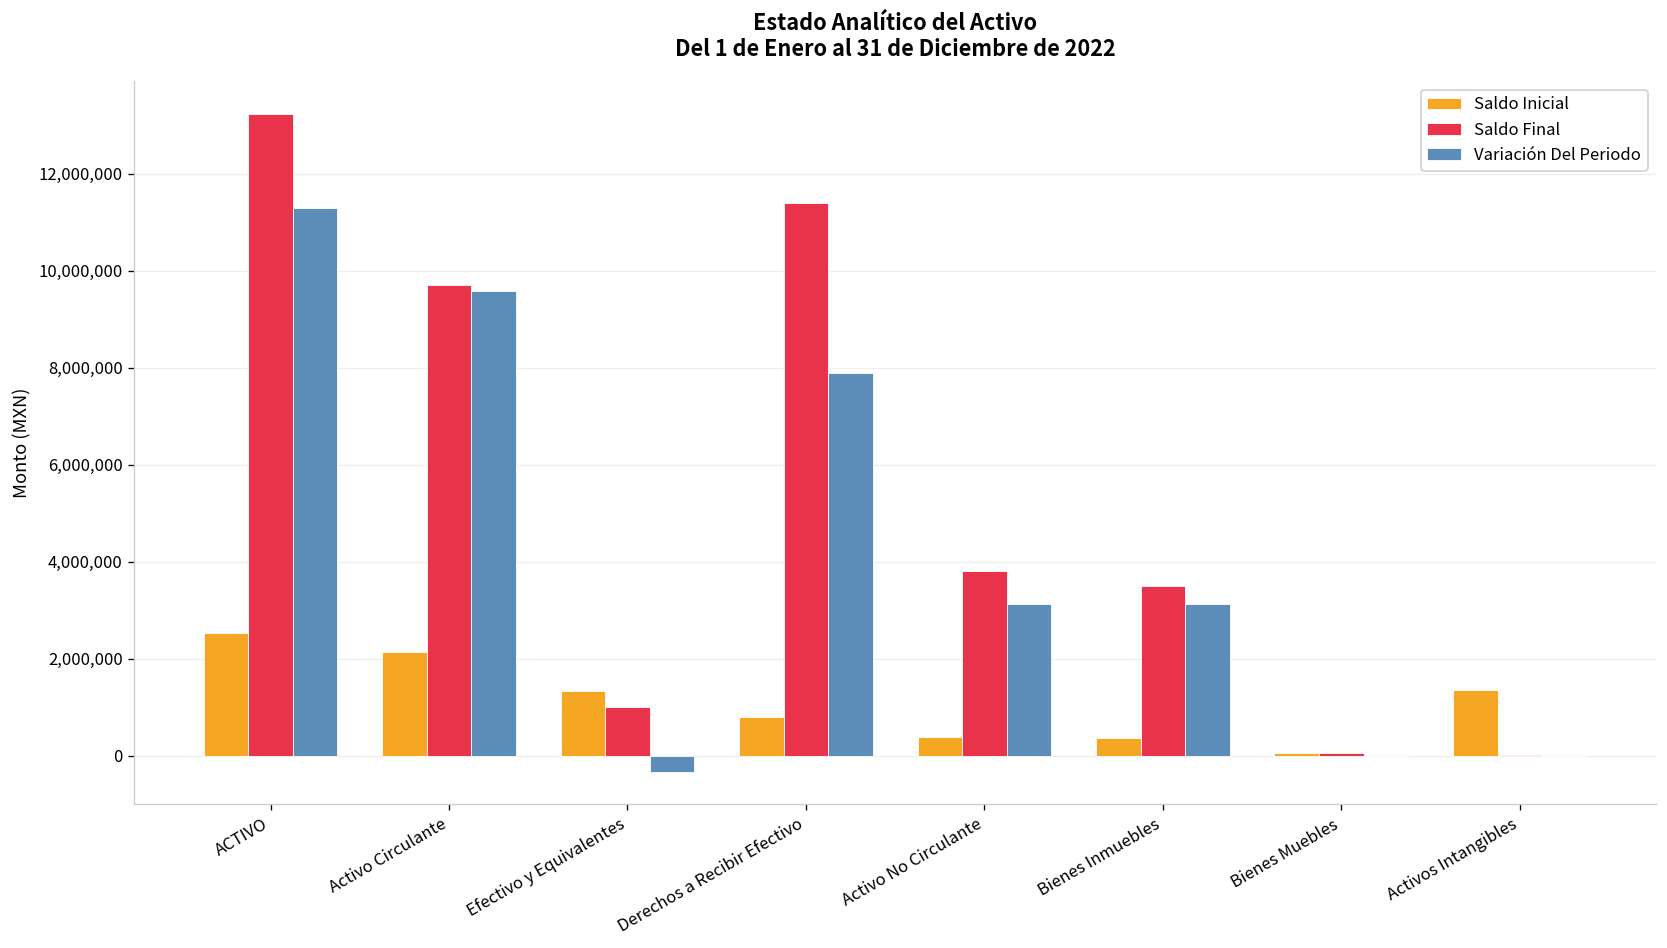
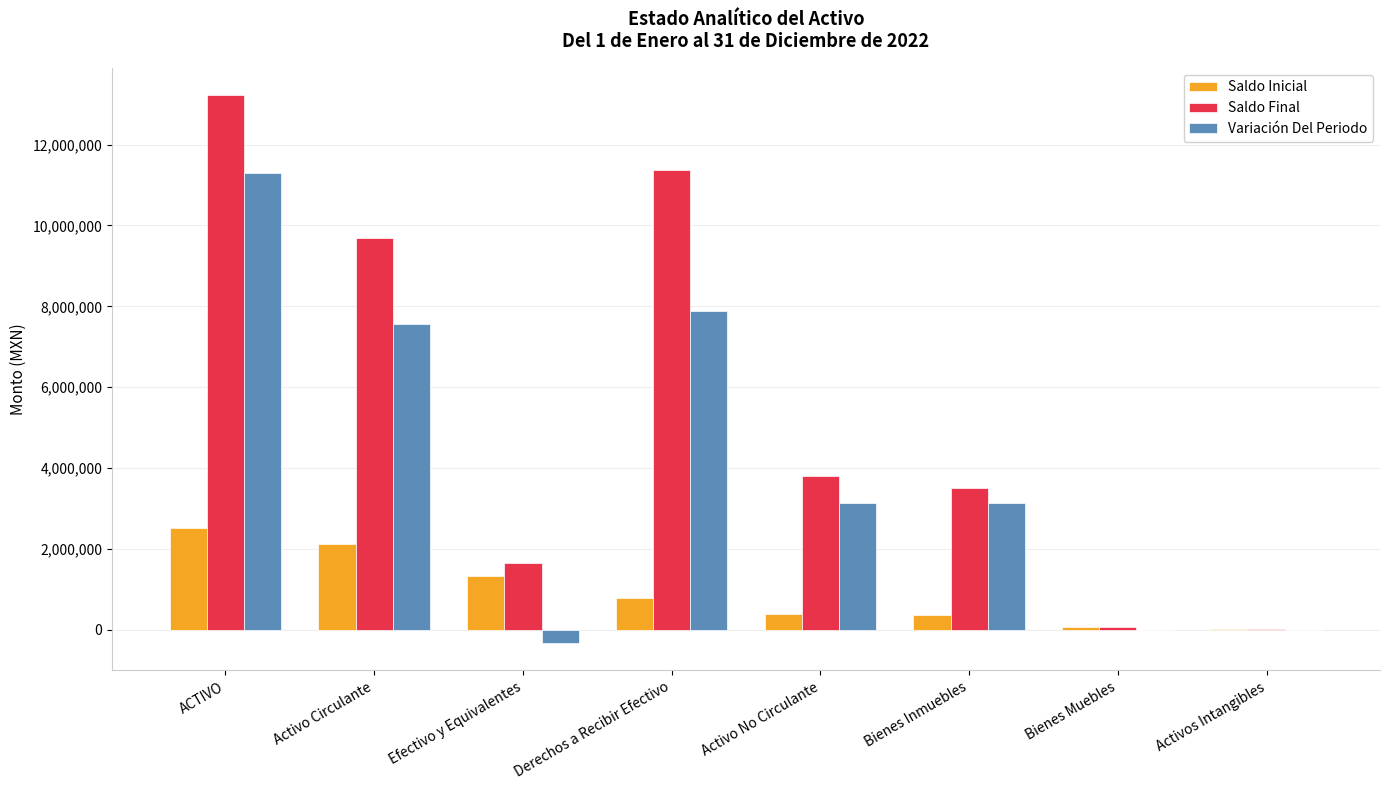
  {
    "Saldo Inicial": {
      "ACTIVO": "2,500,000",
      "Activo Circulante": "2,100,000",
      "Efectivo y Equivalentes": "1,300,000",
      "Derechos a Recibir Efectivo": "800,000",
      "Activo No Circulante": "400,000",
      "Bienes Inmuebles": "400,000",
      "Bienes Muebles": "100,000",
-     "Activos Intangibles": "1,400,000"
+     "Activos Intangibles": "0"
    },
    "Saldo Final": {
      "ACTIVO": "13,200,000",
      "Activo Circulante": "9,700,000",
-     "Efectivo y Equivalentes": "1,000,000",
+     "Efectivo y Equivalentes": "1,700,000",
      "Derechos a Recibir Efectivo": "11,400,000",
      "Activo No Circulante": "3,800,000",
      "Bienes Inmuebles": "3,500,000",
      "Bienes Muebles": "100,000"
    },
    "Variación Del Periodo": {
      "ACTIVO": "11,300,000",
-     "Activo Circulante": "9,600,000",
+     "Activo Circulante": "7,600,000",
      "Efectivo y Equivalentes": "-300,000",
      "Derechos a Recibir Efectivo": "7,900,000",
      "Activo No Circulante": "3,100,000",
      "Bienes Inmuebles": "3,100,000",
      "Bienes Muebles": "0",
      "Activos Intangibles": "0"
    }
  }
